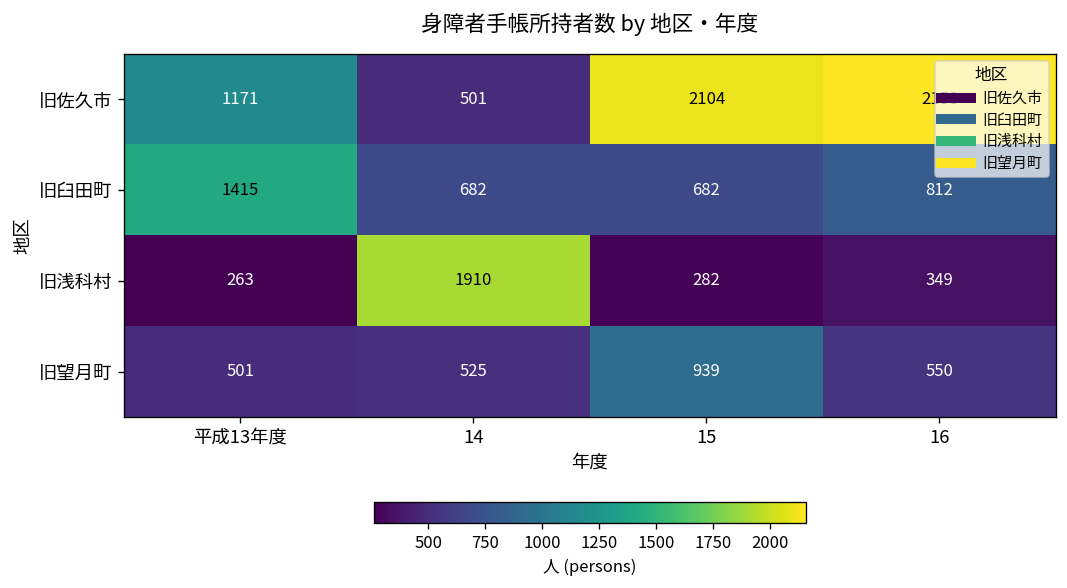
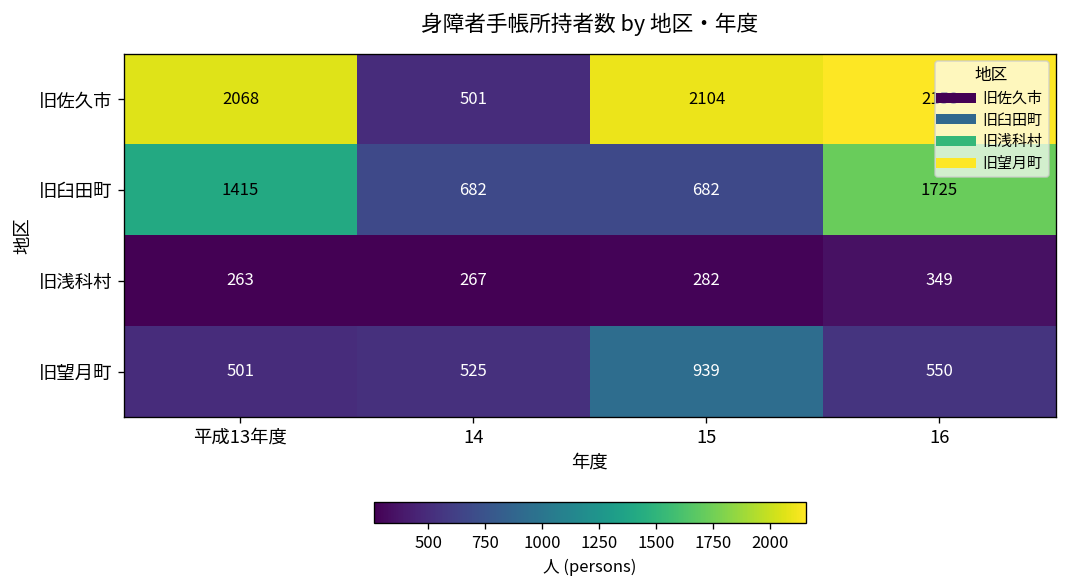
  {
    "旧佐久市": {
-     "平成13年度": 1171,
+     "平成13年度": 2068,
      "14": 501,
      "15": 2104
    },
    "旧臼田町": {
      "平成13年度": 1415,
      "14": 682,
      "15": 682,
-     "16": 812
+     "16": 1725
    },
    "旧浅科村": {
      "平成13年度": 263,
-     "14": 1910,
+     "14": 267,
      "15": 282,
      "16": 349
    },
    "旧望月町": {
      "平成13年度": 501,
      "14": 525,
      "15": 939,
      "16": 550
    }
  }
